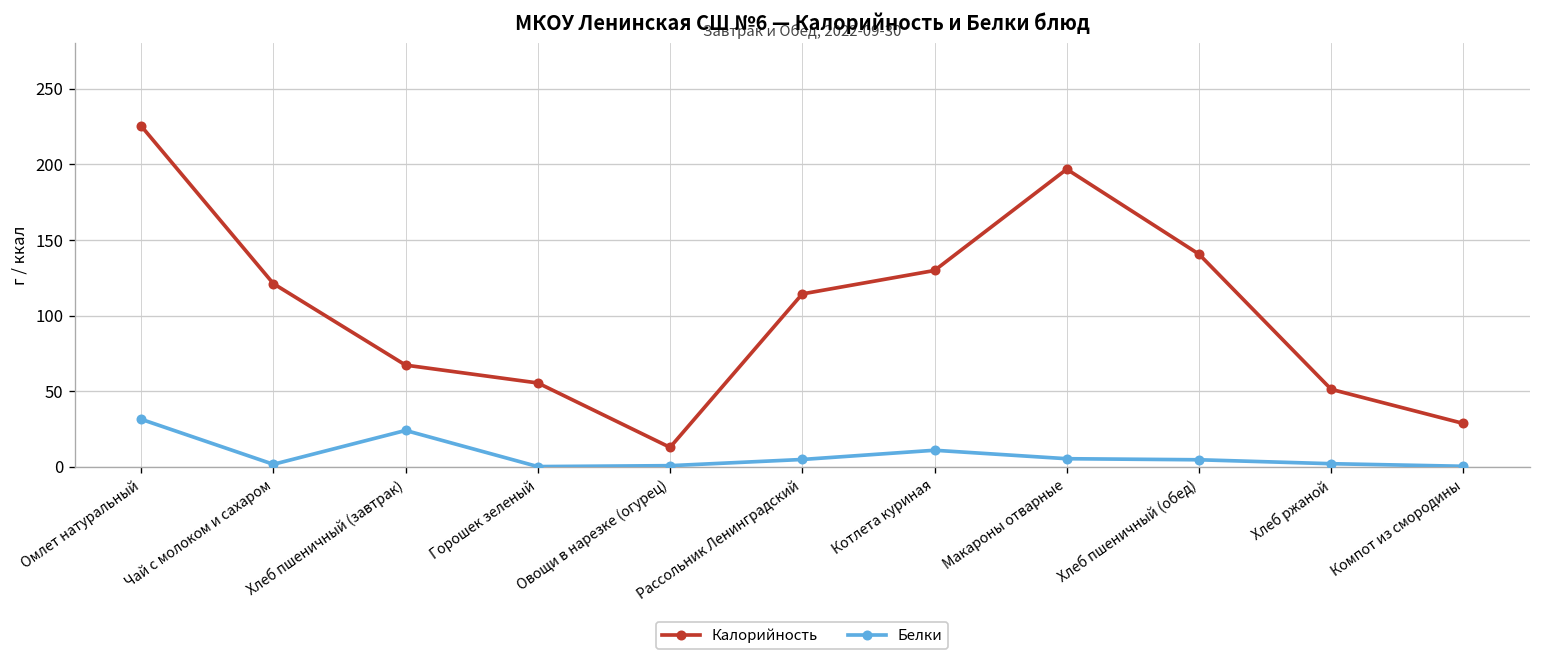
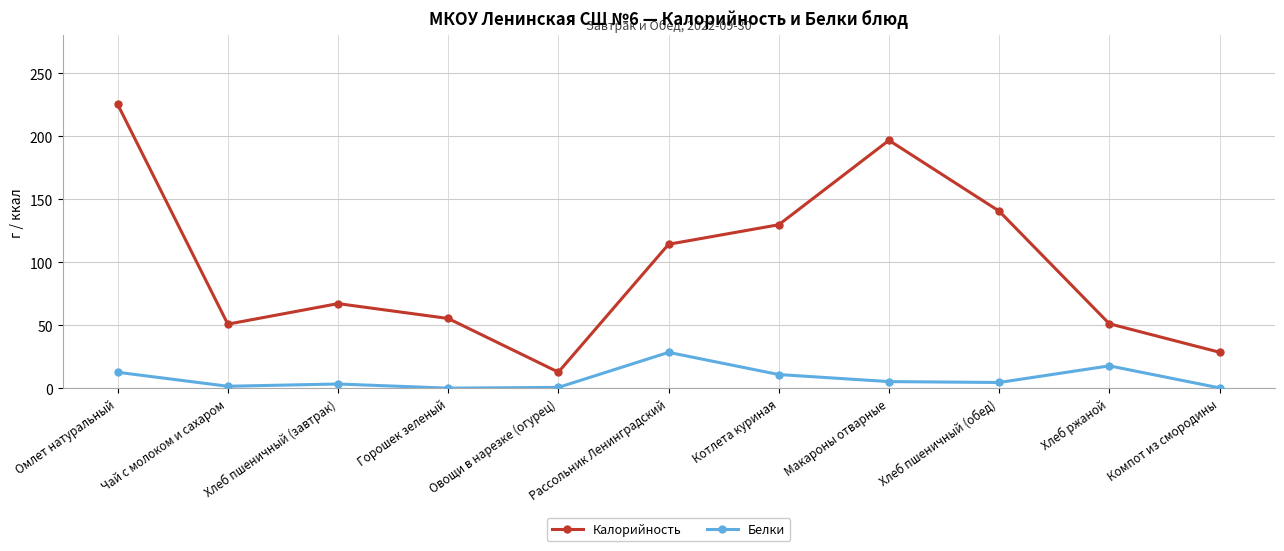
  {
    "Калорийность": {
      "Омлет натуральный": 225,
-     "Чай с молоком и сахаром": 121,
+     "Чай с молоком и сахаром": 51,
      "Хлеб пшеничный (завтрак)": 67,
      "Горошек зеленый": 55,
      "Овощи в нарезке (огурец)": 13,
      "Рассольник Ленинградский": 114,
      "Котлета куриная": 130,
      "Макароны отварные": 197,
      "Хлеб пшеничный (обед)": 141,
      "Хлеб ржаной": 51,
      "Компот из смородины": 29
    },
    "Белки": {
-     "Омлет натуральный": 31,
+     "Омлет натуральный": 13,
      "Чай с молоком и сахаром": 2,
-     "Хлеб пшеничный (завтрак)": 24,
+     "Хлеб пшеничный (завтрак)": 3,
      "Горошек зеленый": 0,
      "Овощи в нарезке (огурец)": 1,
-     "Рассольник Ленинградский": 5,
+     "Рассольник Ленинградский": 29,
      "Котлета куриная": 11,
      "Макароны отварные": 5,
      "Хлеб пшеничный (обед)": 5,
-     "Хлеб ржаной": 2,
+     "Хлеб ржаной": 18,
      "Компот из смородины": 0
    }
  }
